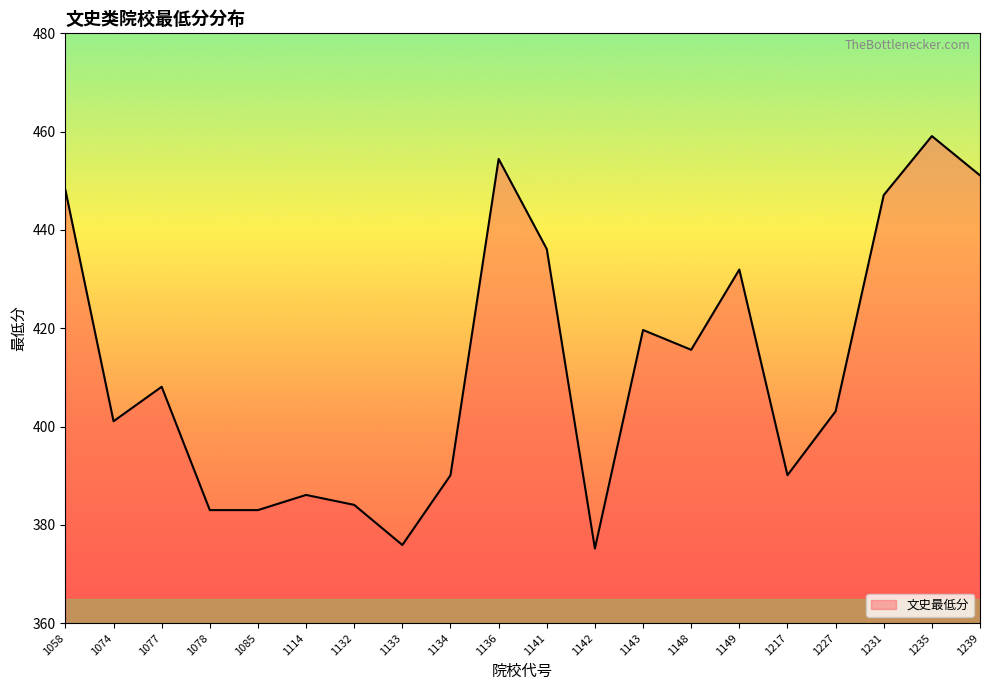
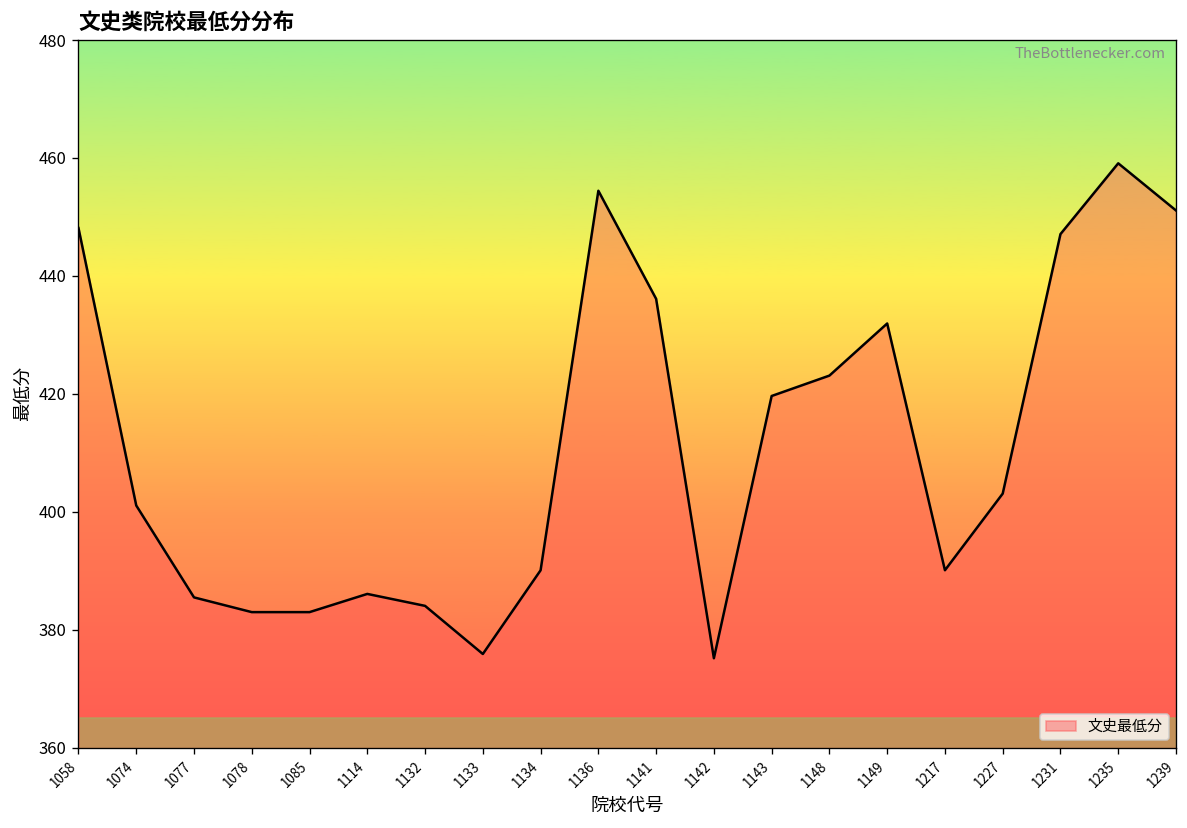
  {
    "文史最低分": {
      "1058": 448,
      "1074": 401,
-     "1077": 408,
+     "1077": 385,
      "1078": 383,
      "1085": 383,
      "1114": 386,
      "1132": 384,
      "1133": 376,
      "1134": 390,
      "1136": 454,
      "1141": 436,
      "1142": 375,
      "1143": 420,
-     "1148": 416,
+     "1148": 423,
      "1149": 432,
      "1217": 390,
      "1227": 403,
      "1231": 447,
      "1235": 459,
      "1239": 451
    }
  }
